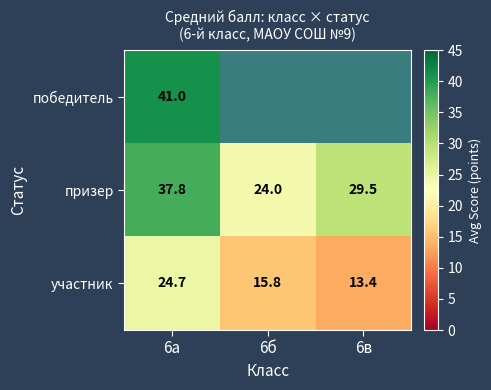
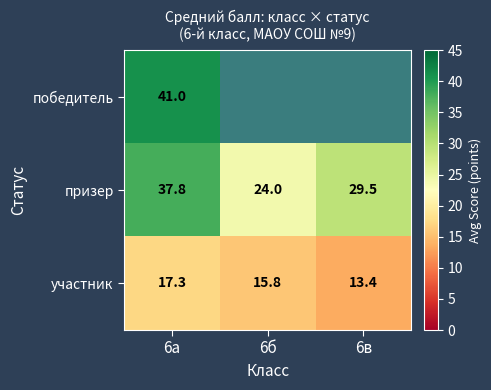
  {
    "победитель": {
      "6а": 41.0
    },
    "призер": {
      "6а": 37.8,
      "6б": 24.0,
      "6в": 29.5
    },
    "участник": {
-     "6а": 24.7,
+     "6а": 17.3,
      "6б": 15.8,
      "6в": 13.4
    }
  }
